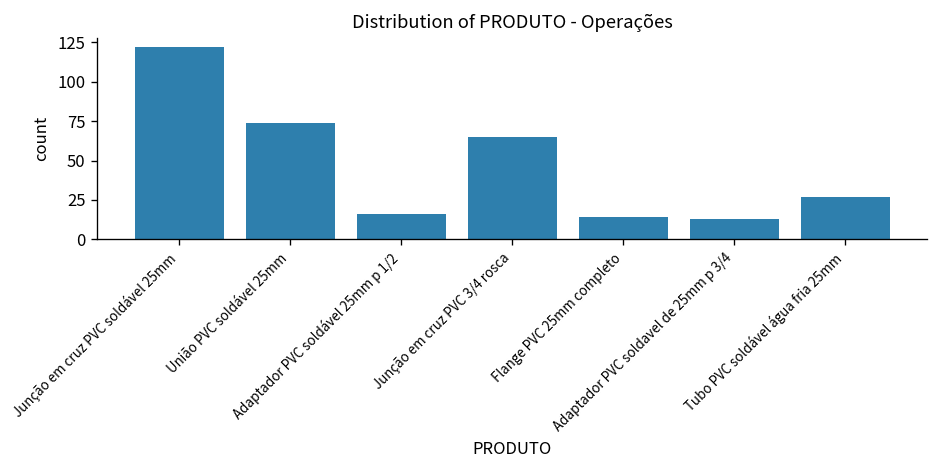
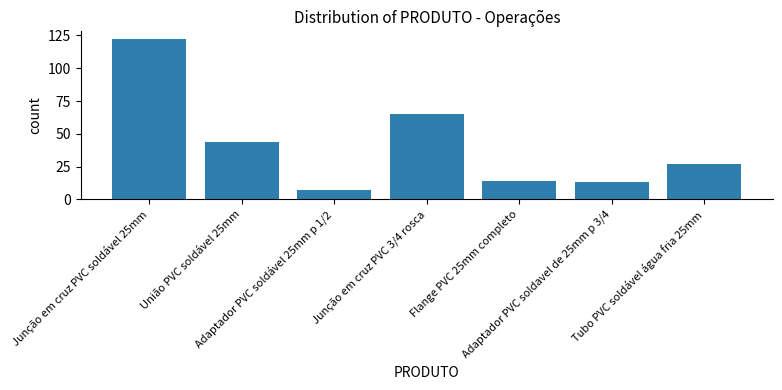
  {
    "Junção em cruz PVC soldável 25mm": 122,
-   "União PVC soldável 25mm": 74,
-   "Adaptador PVC soldável 25mm p 1/2": 16,
+   "União PVC soldável 25mm": 44,
+   "Adaptador PVC soldável 25mm p 1/2": 7,
    "Junção em cruz PVC 3/4 rosca": 65,
    "Flange PVC 25mm completo": 14,
    "Adaptador PVC soldavel de 25mm p 3/4": 13,
    "Tubo PVC soldável água fria 25mm": 27
  }
